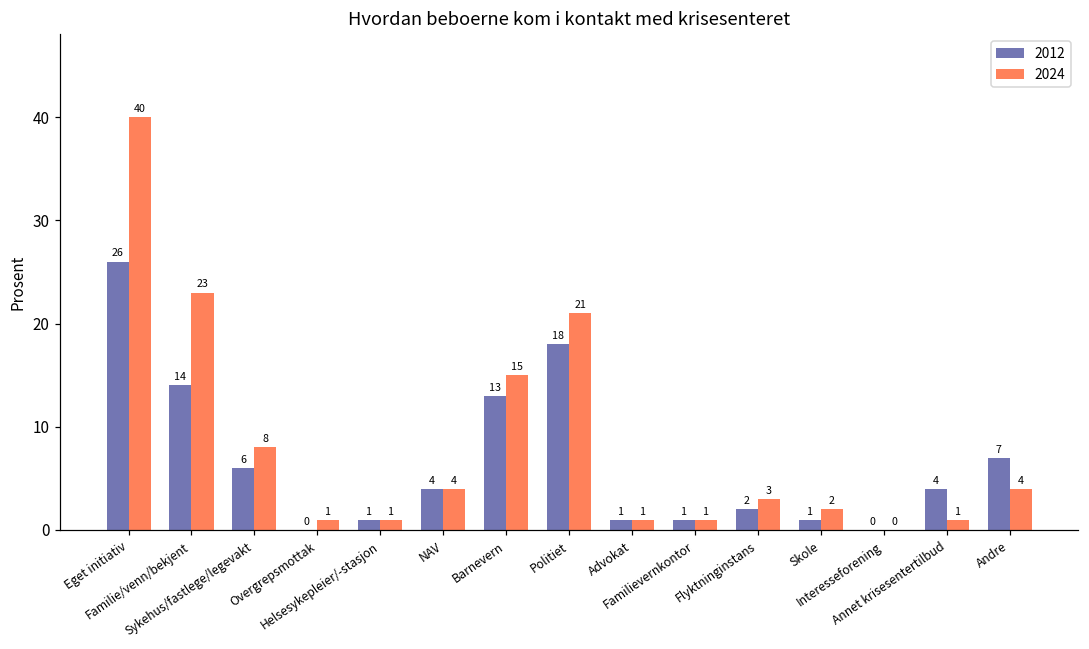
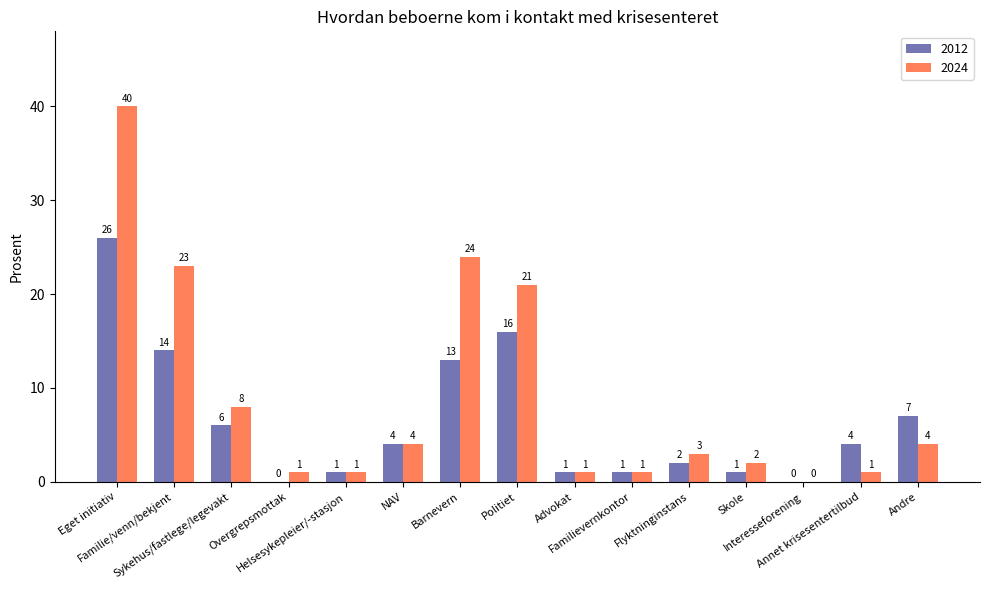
  {
    "2012": {
      "Eget initiativ": 26,
      "Familie/venn/bekjent": 14,
      "Sykehus/fastlege/legevakt": 6,
      "Overgrepsmottak": 0,
      "Helsesykepleier/-stasjon": 1,
      "NAV": 4,
      "Barnevern": 13,
-     "Politiet": 18,
+     "Politiet": 16,
      "Advokat": 1,
      "Familievernkontor": 1,
      "Flyktninginstans": 2,
      "Skole": 1,
      "Interesseforening": 0,
      "Annet krisesentertilbud": 4,
      "Andre": 7
    },
    "2024": {
      "Eget initiativ": 40,
      "Familie/venn/bekjent": 23,
      "Sykehus/fastlege/legevakt": 8,
      "Overgrepsmottak": 1,
      "Helsesykepleier/-stasjon": 1,
      "NAV": 4,
-     "Barnevern": 15,
+     "Barnevern": 24,
      "Politiet": 21,
      "Advokat": 1,
      "Familievernkontor": 1,
      "Flyktninginstans": 3,
      "Skole": 2,
      "Interesseforening": 0,
      "Annet krisesentertilbud": 1,
      "Andre": 4
    }
  }
